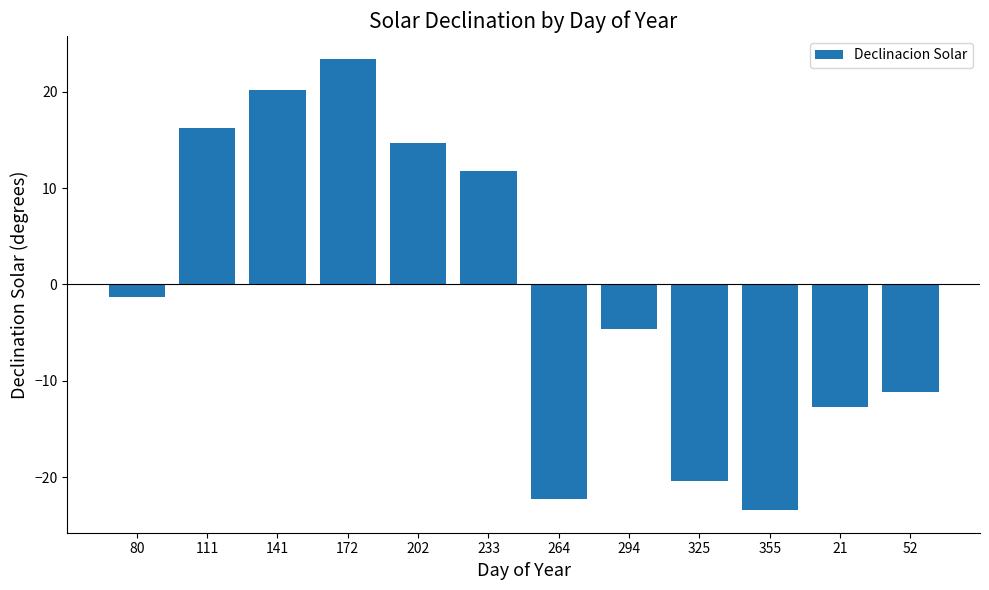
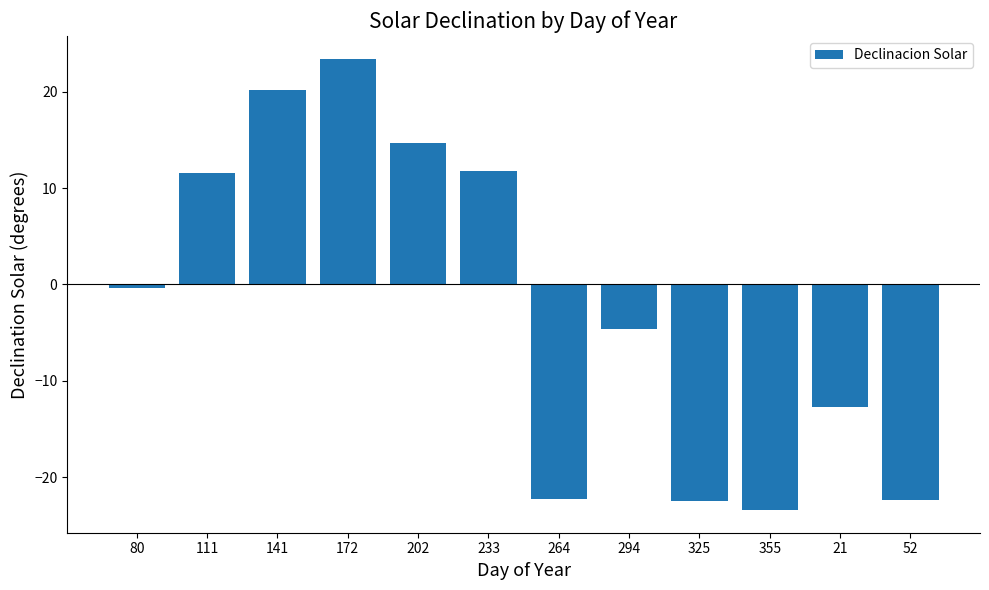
  {
-   "80": -1,
-   "111": 16,
+   "80": 0,
+   "111": 12,
    "141": 20,
    "172": 23,
    "202": 15,
    "233": 12,
    "264": -22,
    "294": -5,
-   "325": -20,
+   "325": -22,
    "355": -23,
    "21": -13,
-   "52": -11
+   "52": -22
  }
